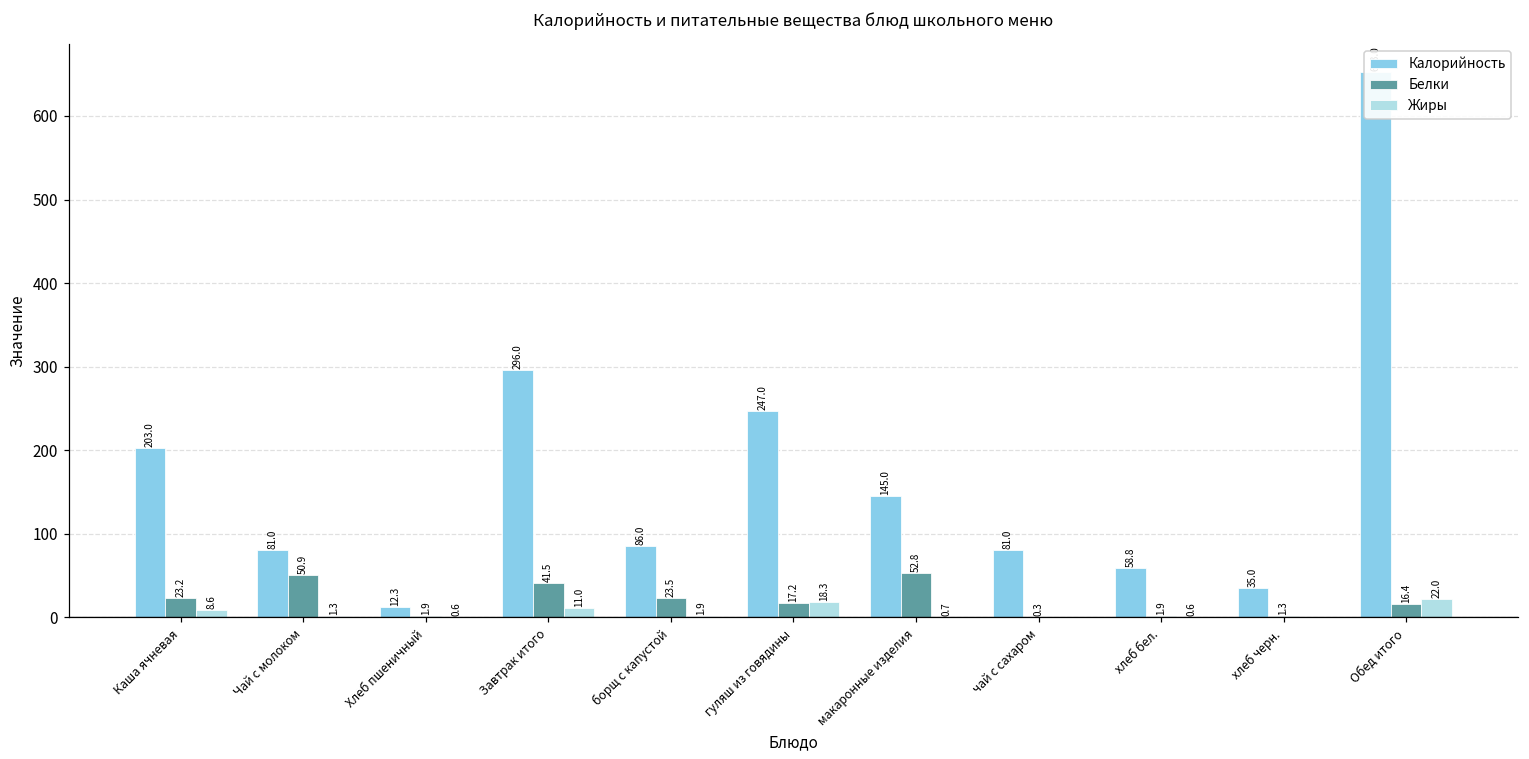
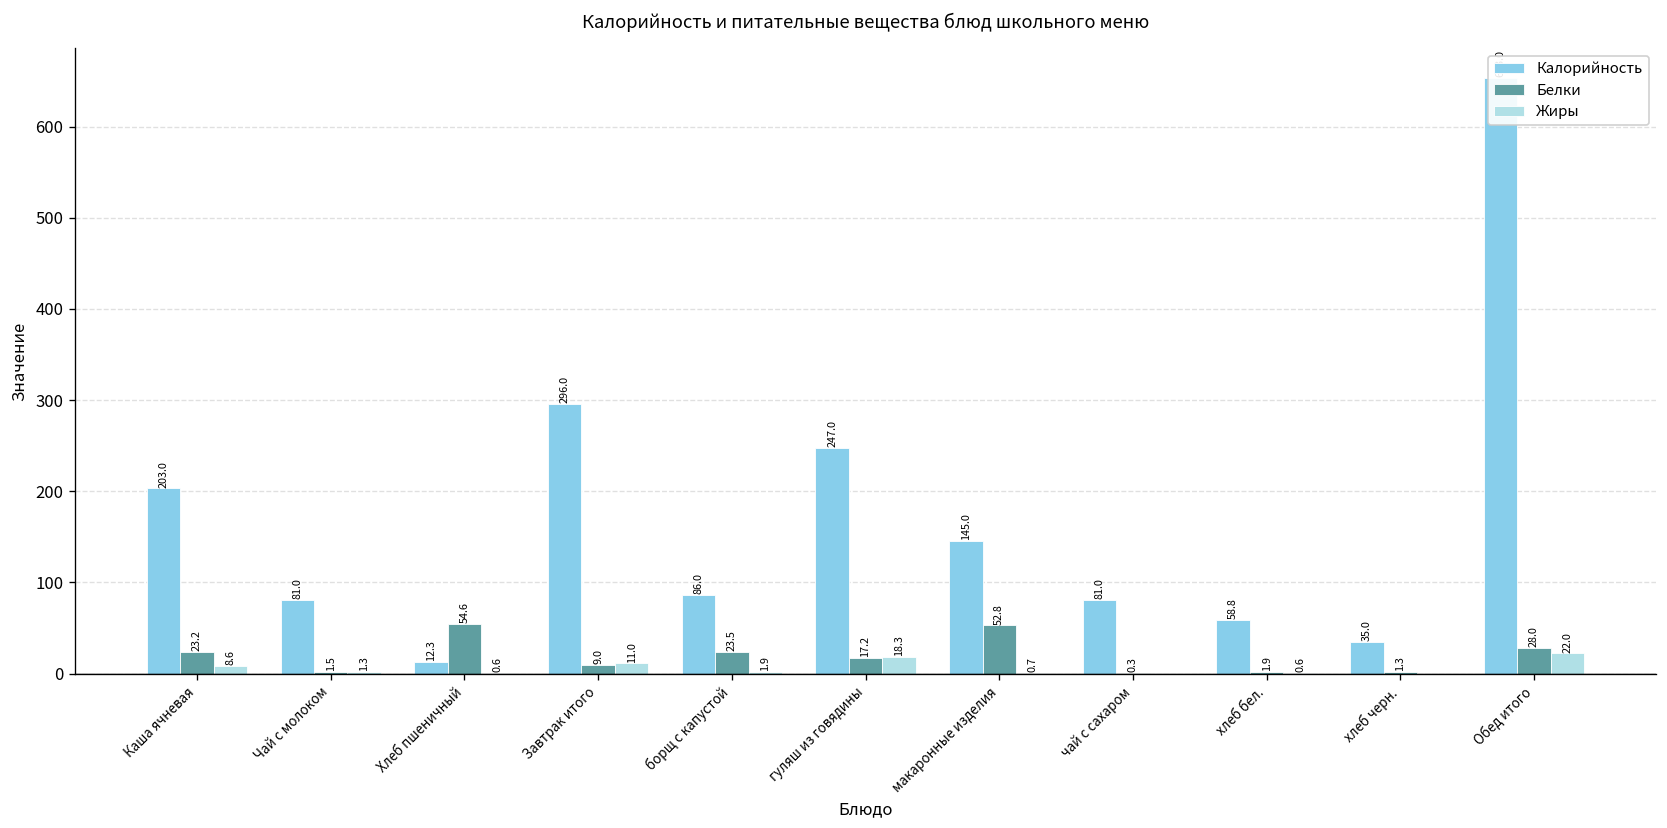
  {
    "Белки": {
      "Каша ячневая": 23.2,
-     "Чай с молоком": 50.9,
-     "Хлеб пшеничный": 1.9,
-     "Завтрак итого": 41.5,
+     "Чай с молоком": 1.5,
+     "Хлеб пшеничный": 54.6,
+     "Завтрак итого": 9.0,
      "борщ с капустой": 23.5,
      "гуляш из говядины": 17.2,
      "макаронные изделия": 52.8,
      "чай с сахаром": 0.3,
      "хлеб бел.": 1.9,
      "хлеб черн.": 1.3,
-     "Обед итого": 16.4
+     "Обед итого": 28.0
    }
  }
